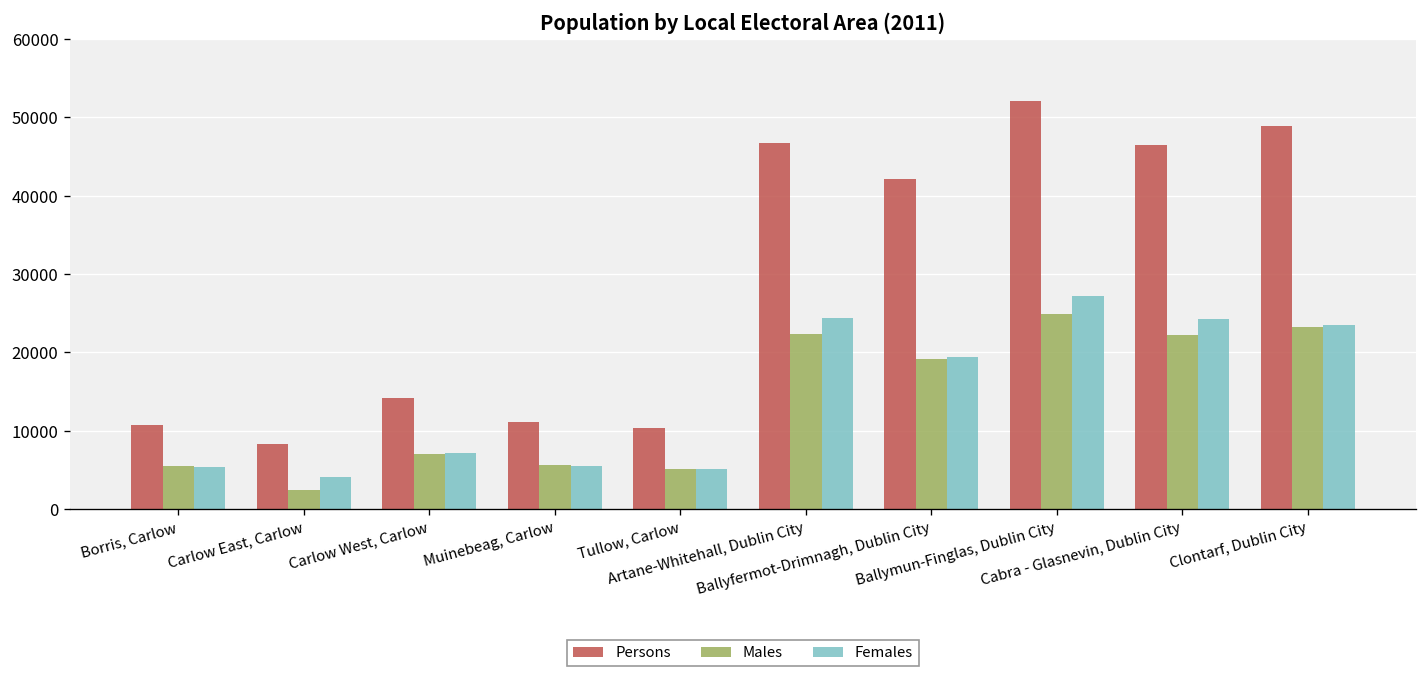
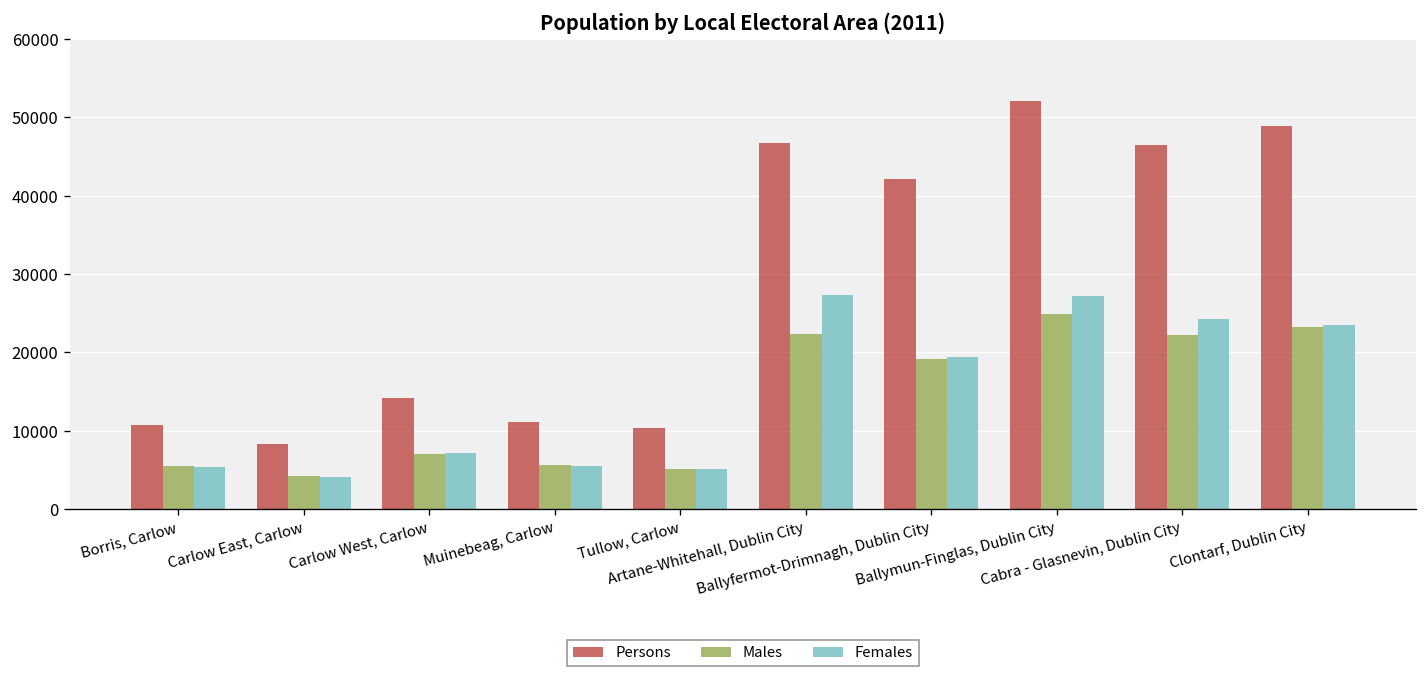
  {
    "Persons": {
      "Borris, Carlow": 11000,
      "Carlow East, Carlow": 8000,
      "Carlow West, Carlow": 14000,
      "Muinebeag, Carlow": 11000,
      "Tullow, Carlow": 10000,
      "Artane-Whitehall, Dublin City": 47000,
      "Ballyfermot-Drimnagh, Dublin City": 42000,
      "Ballymun-Finglas, Dublin City": 52000,
      "Cabra - Glasnevin, Dublin City": 46000,
      "Clontarf, Dublin City": 49000
    },
    "Males": {
      "Borris, Carlow": 5000,
-     "Carlow East, Carlow": 2000,
+     "Carlow East, Carlow": 4000,
      "Carlow West, Carlow": 7000,
      "Muinebeag, Carlow": 6000,
      "Tullow, Carlow": 5000,
      "Artane-Whitehall, Dublin City": 22000,
      "Ballyfermot-Drimnagh, Dublin City": 19000,
      "Ballymun-Finglas, Dublin City": 25000,
      "Cabra - Glasnevin, Dublin City": 22000,
      "Clontarf, Dublin City": 23000
    },
    "Females": {
      "Borris, Carlow": 5000,
      "Carlow East, Carlow": 4000,
      "Carlow West, Carlow": 7000,
      "Muinebeag, Carlow": 5000,
      "Tullow, Carlow": 5000,
-     "Artane-Whitehall, Dublin City": 24000,
+     "Artane-Whitehall, Dublin City": 27000,
      "Ballyfermot-Drimnagh, Dublin City": 19000,
      "Ballymun-Finglas, Dublin City": 27000,
      "Cabra - Glasnevin, Dublin City": 24000,
      "Clontarf, Dublin City": 23000
    }
  }
